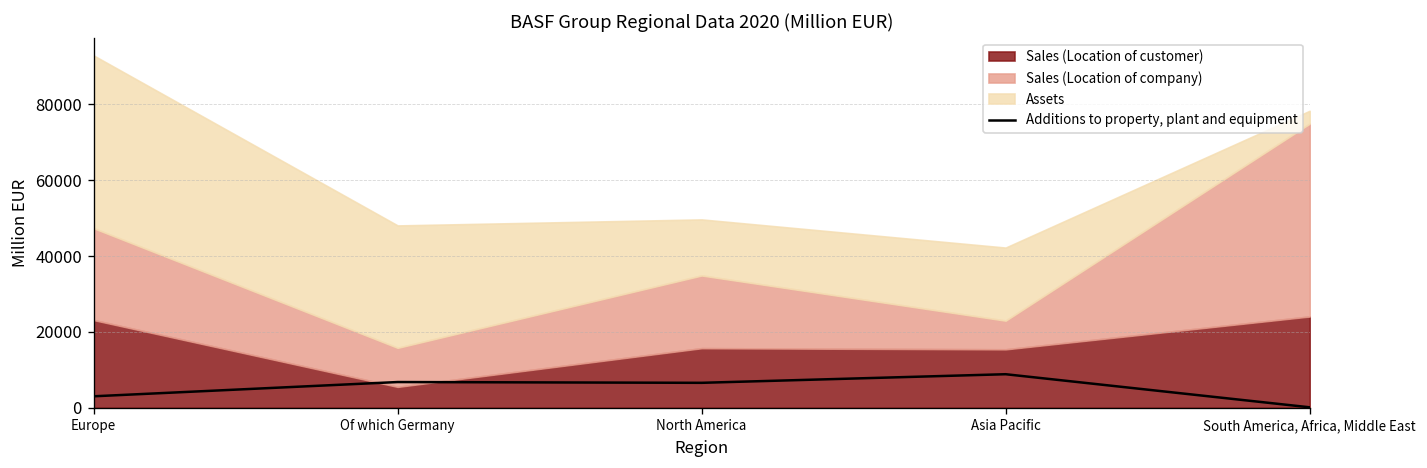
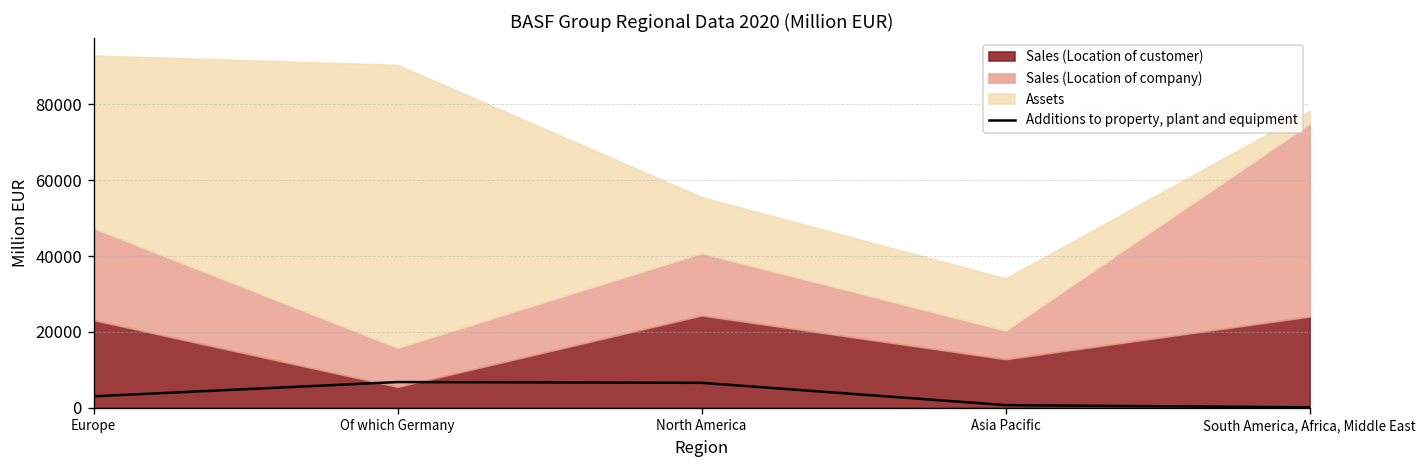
  {
    "Additions to property, plant and equipment": {
      "Europe": 3000,
      "Of which Germany": 7000,
      "North America": 7000,
-     "Asia Pacific": 9000,
+     "Asia Pacific": 1000,
      "South America, Africa, Middle East": 0
    },
    "Sales (Location of customer)": {
      "Europe": 23000,
      "Of which Germany": 6000,
-     "North America": 16000,
-     "Asia Pacific": 15000,
+     "North America": 24000,
+     "Asia Pacific": 13000,
      "South America, Africa, Middle East": 24000
    },
    "Sales (Location of company)": {
      "Europe": 24000,
      "Of which Germany": 10000,
-     "North America": 19000,
+     "North America": 16000,
      "Asia Pacific": 8000,
      "South America, Africa, Middle East": 51000
    },
    "Assets": {
      "Europe": 46000,
-     "Of which Germany": 32000,
+     "Of which Germany": 75000,
      "North America": 15000,
-     "Asia Pacific": 19000,
+     "Asia Pacific": 14000,
      "South America, Africa, Middle East": 3000
    }
  }
